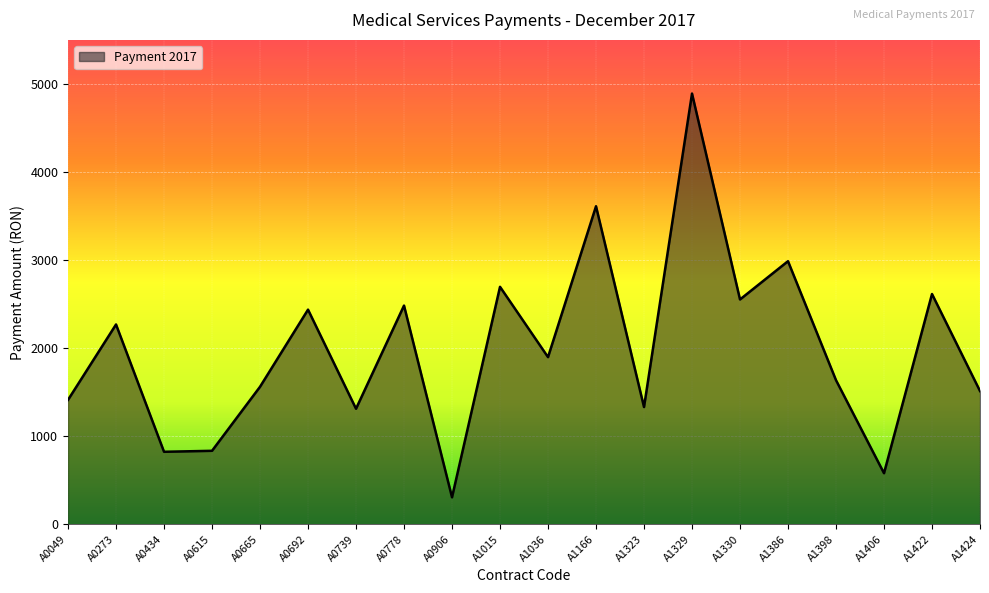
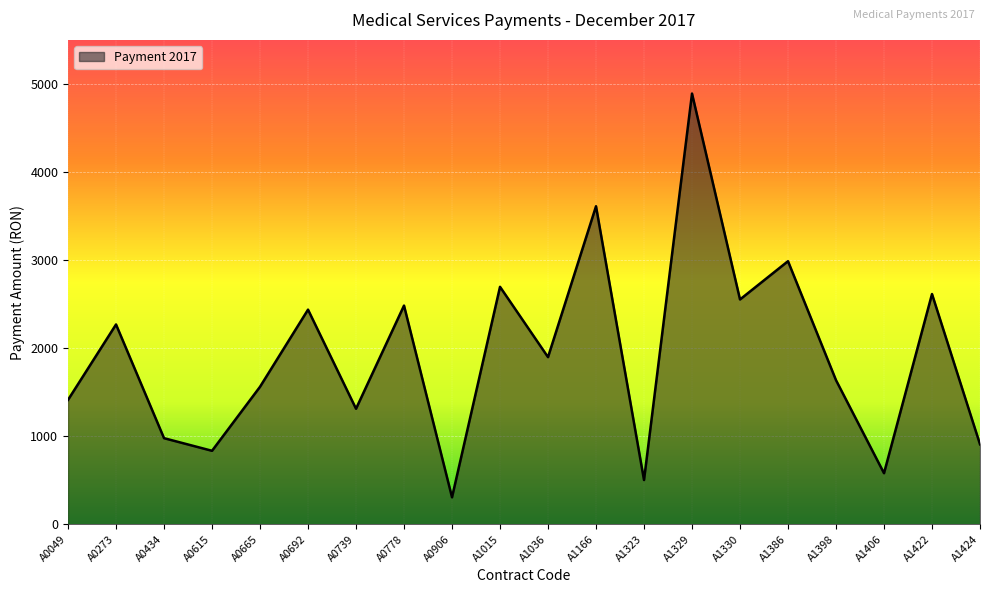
  {
    "A0049": 1400,
    "A0273": 2300,
-   "A0434": 800,
+   "A0434": 1000,
    "A0615": 800,
    "A0665": 1600,
    "A0692": 2400,
    "A0739": 1300,
    "A0778": 2500,
    "A0906": 300,
    "A1015": 2700,
    "A1036": 1900,
    "A1166": 3600,
-   "A1323": 1300,
+   "A1323": 500,
    "A1329": 4900,
    "A1330": 2600,
    "A1386": 3000,
    "A1398": 1600,
    "A1406": 600,
    "A1422": 2600,
-   "A1424": 1500
+   "A1424": 900
  }
